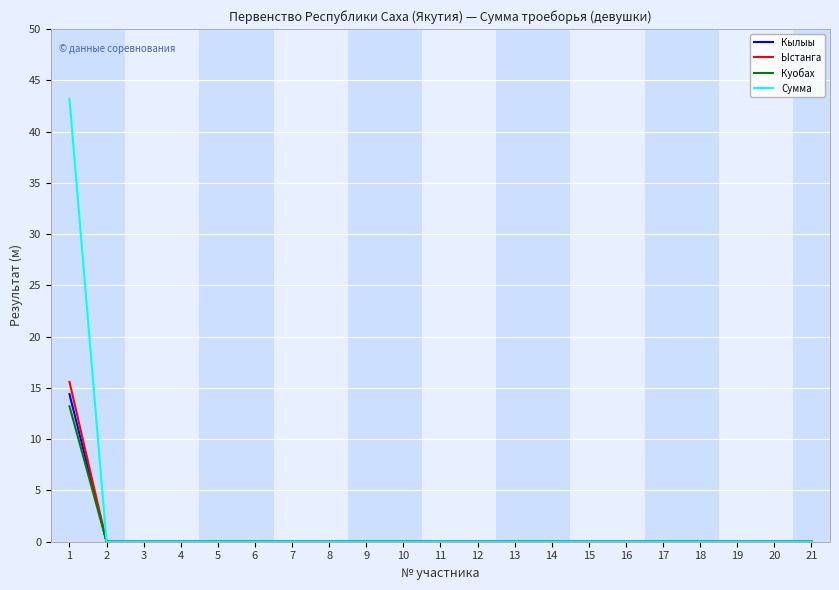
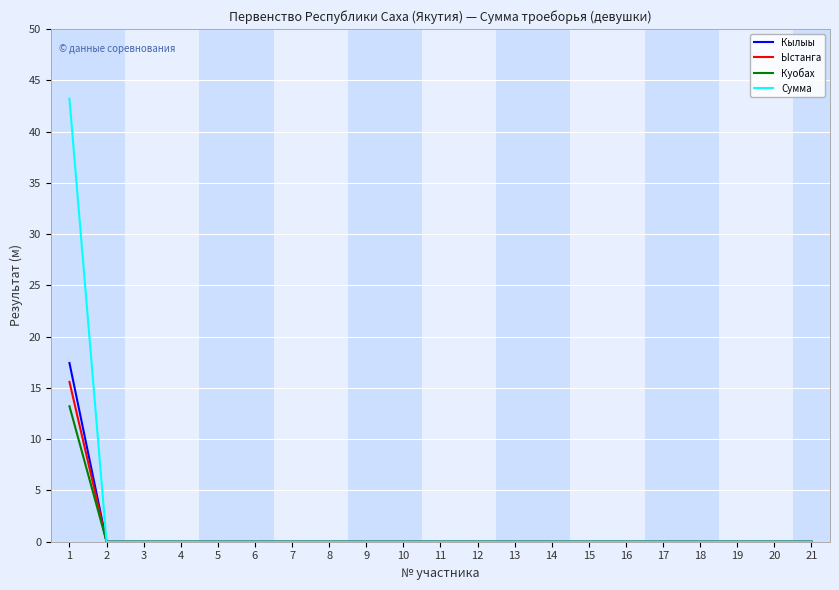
  {
    "Кылыы": {
-     "1": 14.4
+     "1": 17.4
    },
    "Ыстанга": {
      "1": 15.6
    },
    "Куобах": {
      "1": 13.2
    },
    "Сумма": {
      "1": 43.2
    }
  }
